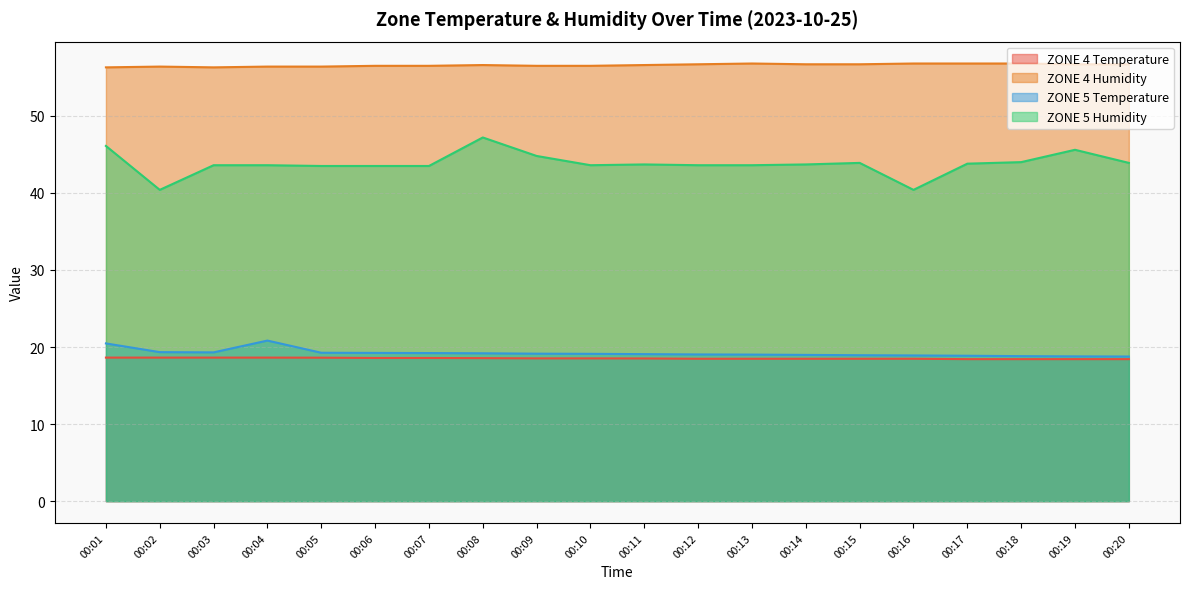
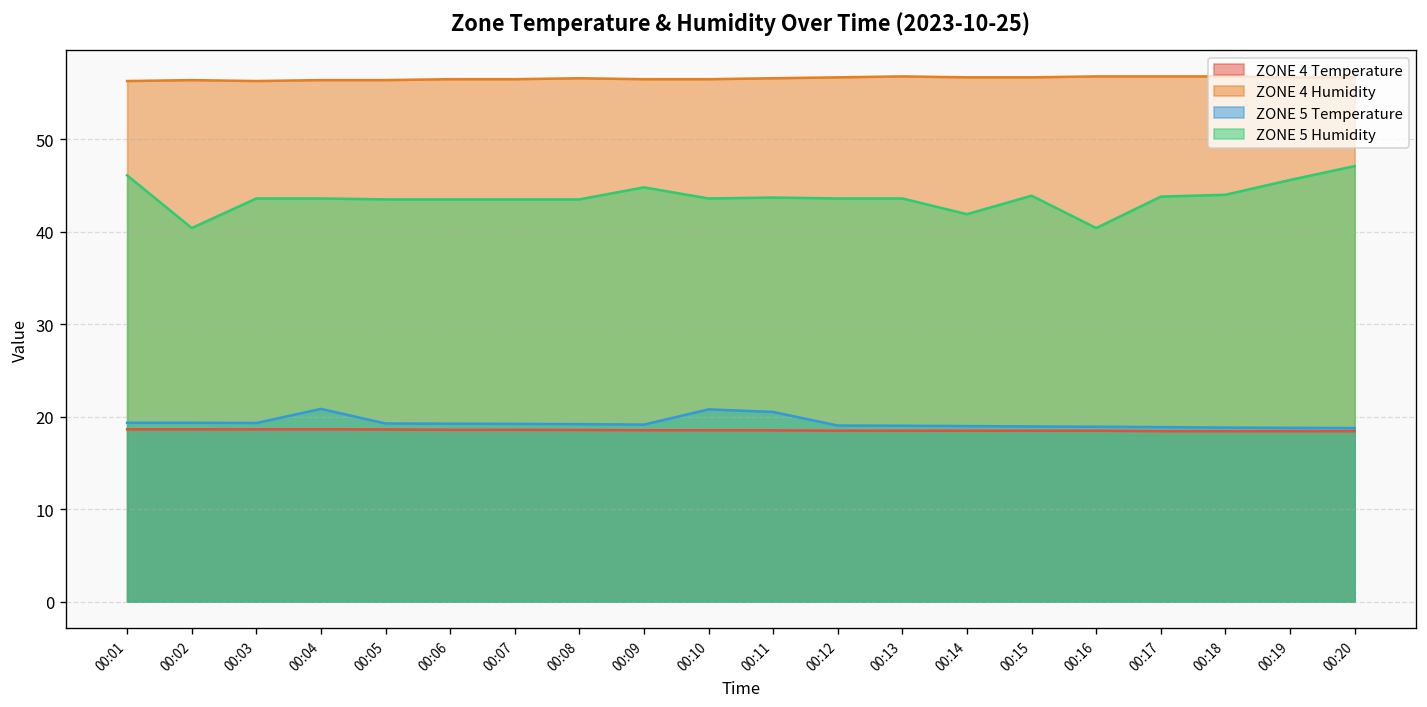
  {
    "ZONE 5 Temperature": {
-     "00:01": 20,
+     "00:01": 19,
      "00:02": 19,
      "00:03": 19,
      "00:04": 21,
      "00:05": 19,
      "00:06": 19,
      "00:07": 19,
      "00:08": 19,
      "00:09": 19,
-     "00:10": 19,
-     "00:11": 19,
+     "00:10": 21,
+     "00:11": 21,
      "00:12": 19,
      "00:13": 19,
      "00:14": 19,
      "00:15": 19,
      "00:16": 19,
      "00:17": 19,
      "00:18": 19,
      "00:19": 19,
      "00:20": 19
    },
    "ZONE 5 Humidity": {
      "00:01": 46,
      "00:02": 40,
      "00:03": 44,
      "00:04": 44,
      "00:05": 44,
      "00:06": 44,
      "00:07": 44,
-     "00:08": 47,
+     "00:08": 44,
      "00:09": 45,
      "00:10": 44,
      "00:11": 44,
      "00:12": 44,
      "00:13": 44,
-     "00:14": 44,
+     "00:14": 42,
      "00:15": 44,
      "00:16": 40,
      "00:17": 44,
      "00:18": 44,
      "00:19": 46,
-     "00:20": 44
+     "00:20": 47
    }
  }
